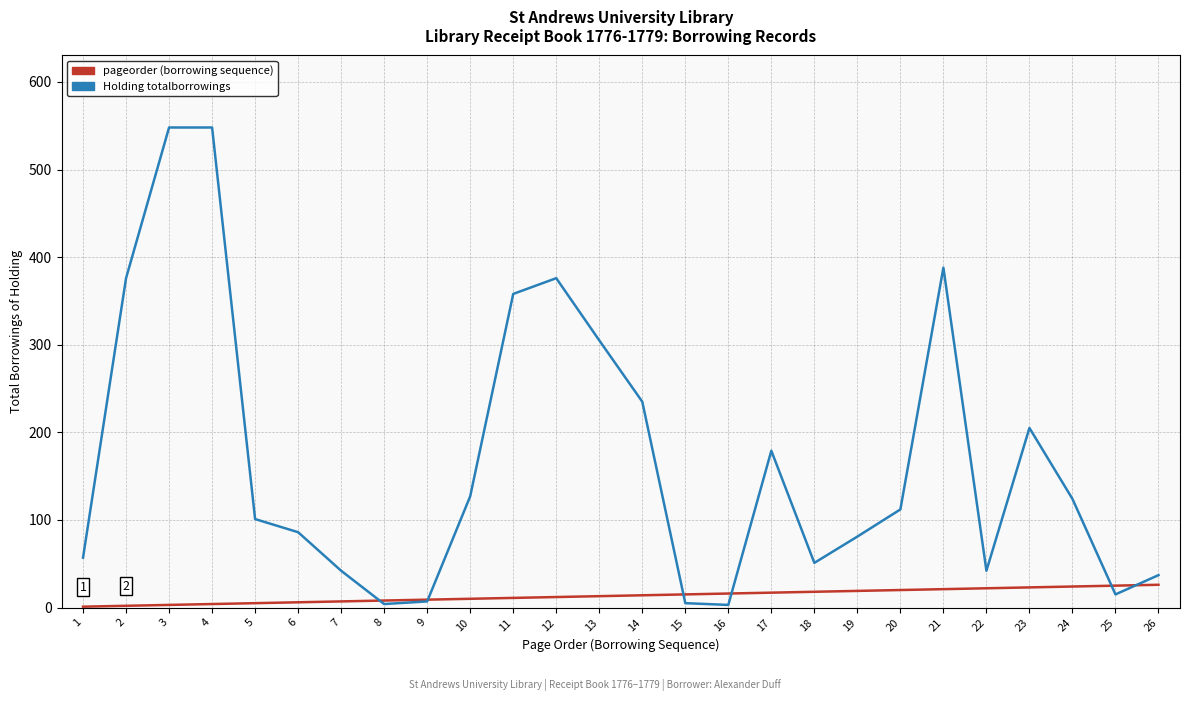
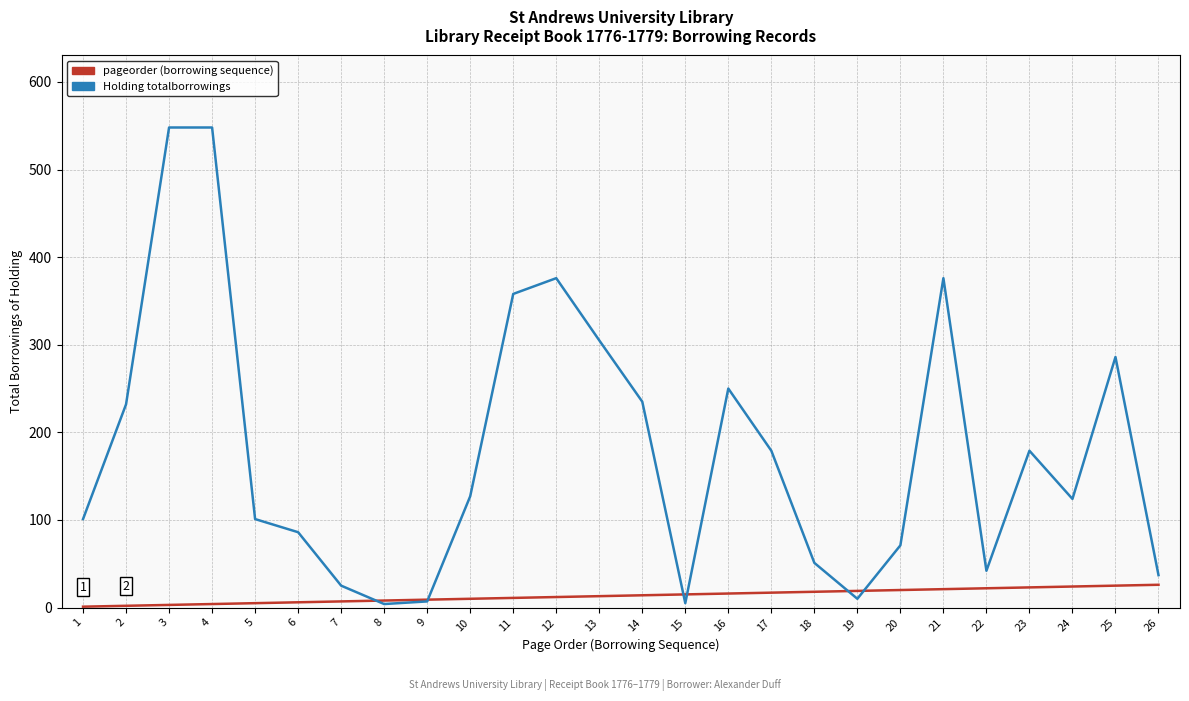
  {
    "Holding totalborrowings": {
-     "1": 60,
-     "2": 380,
+     "1": 100,
+     "2": 230,
      "3": 550,
      "4": 550,
      "5": 100,
      "6": 90,
-     "7": 40,
+     "7": 30,
      "8": 0,
      "10": 130,
      "11": 360,
      "12": 380,
      "13": 310,
      "14": 240,
      "15": 10,
-     "16": 0,
+     "16": 250,
      "17": 180,
      "18": 50,
-     "19": 80,
-     "20": 110,
-     "21": 390,
+     "19": 10,
+     "20": 70,
+     "21": 380,
      "22": 40,
-     "23": 210,
+     "23": 180,
      "24": 120,
-     "25": 20,
+     "25": 290,
      "26": 40
    }
  }
